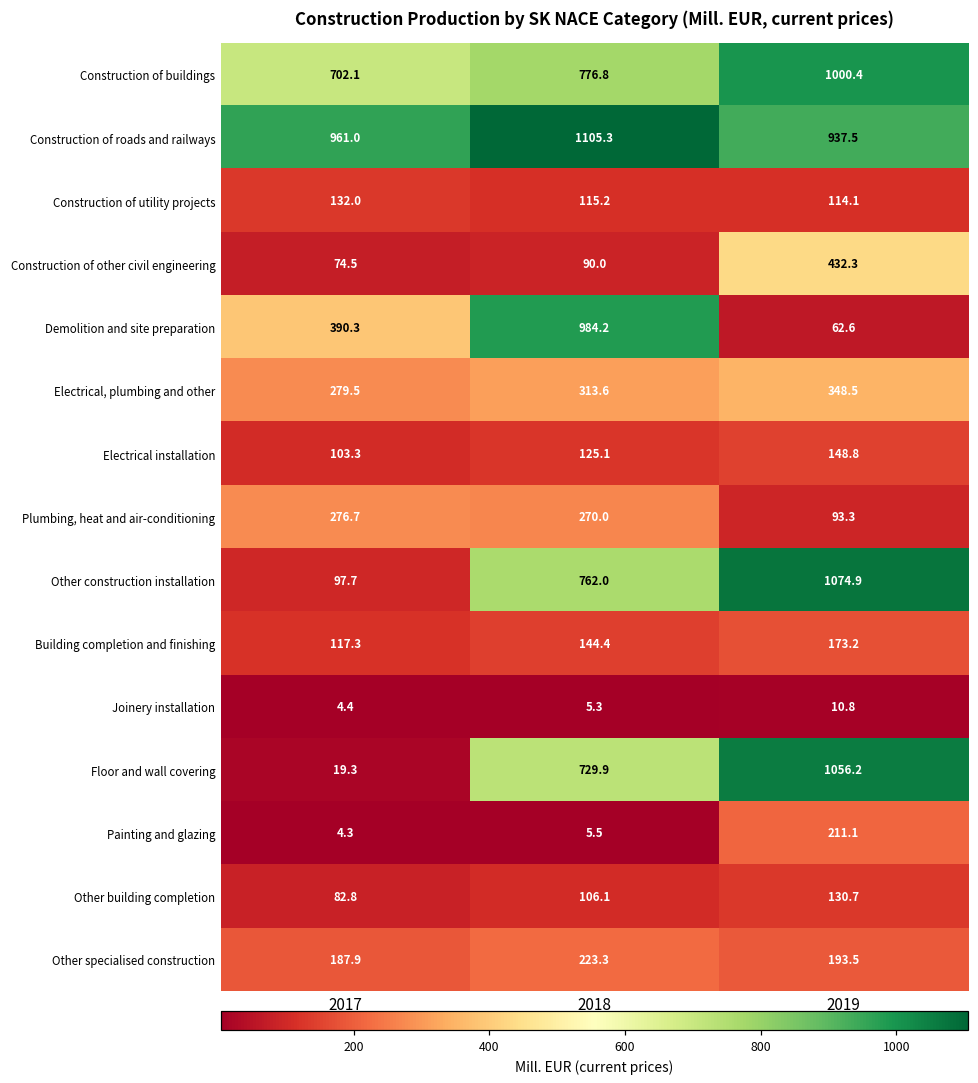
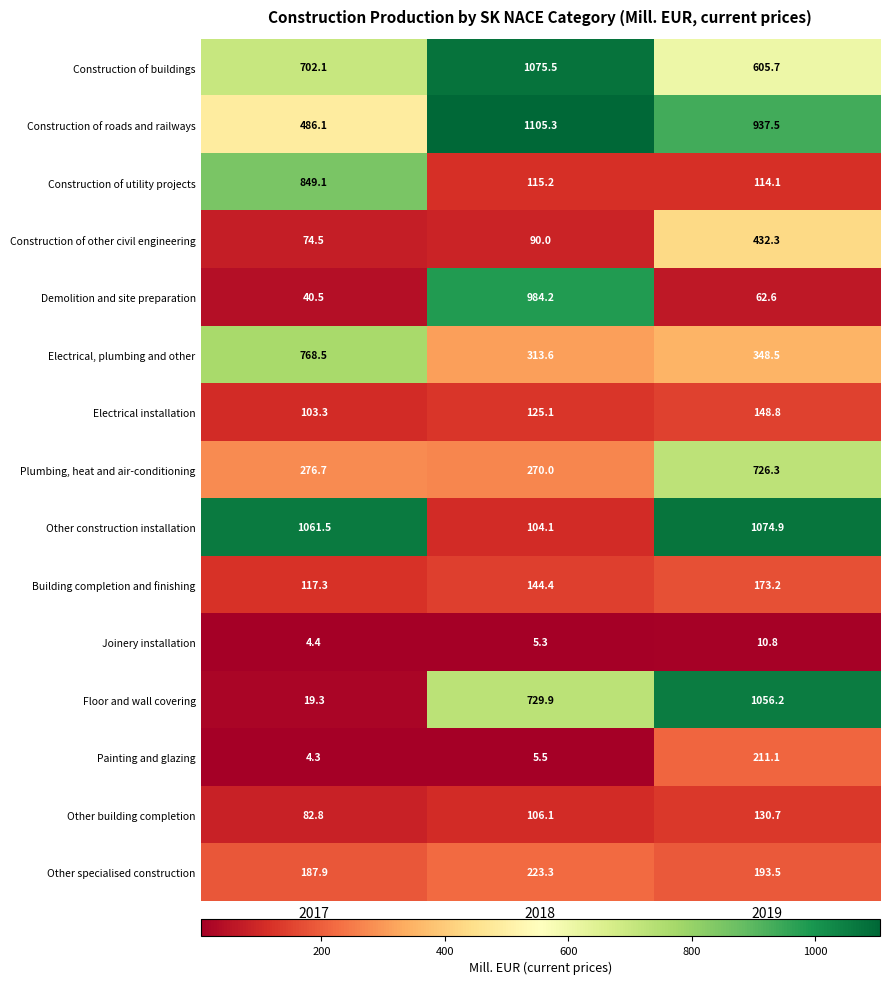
  {
    "Construction of buildings": {
      "2017": 702.1,
-     "2018": 776.8,
-     "2019": 1000.4
+     "2018": 1075.5,
+     "2019": 605.7
    },
    "Construction of roads and railways": {
-     "2017": 961.0,
+     "2017": 486.1,
      "2018": 1105.3,
      "2019": 937.5
    },
    "Construction of utility projects": {
-     "2017": 132.0,
+     "2017": 849.1,
      "2018": 115.2,
      "2019": 114.1
    },
    "Construction of other civil engineering": {
      "2017": 74.5,
      "2018": 90.0,
      "2019": 432.3
    },
    "Demolition and site preparation": {
-     "2017": 390.3,
+     "2017": 40.5,
      "2018": 984.2,
      "2019": 62.6
    },
    "Electrical, plumbing and other": {
-     "2017": 279.5,
+     "2017": 768.5,
      "2018": 313.6,
      "2019": 348.5
    },
    "Electrical installation": {
      "2017": 103.3,
      "2018": 125.1,
      "2019": 148.8
    },
    "Plumbing, heat and air-conditioning": {
      "2017": 276.7,
      "2018": 270.0,
-     "2019": 93.3
+     "2019": 726.3
    },
    "Other construction installation": {
-     "2017": 97.7,
-     "2018": 762.0,
+     "2017": 1061.5,
+     "2018": 104.1,
      "2019": 1074.9
    },
    "Building completion and finishing": {
      "2017": 117.3,
      "2018": 144.4,
      "2019": 173.2
    },
    "Joinery installation": {
      "2017": 4.4,
      "2018": 5.3,
      "2019": 10.8
    },
    "Floor and wall covering": {
      "2017": 19.3,
      "2018": 729.9,
      "2019": 1056.2
    },
    "Painting and glazing": {
      "2017": 4.3,
      "2018": 5.5,
      "2019": 211.1
    },
    "Other building completion": {
      "2017": 82.8,
      "2018": 106.1,
      "2019": 130.7
    },
    "Other specialised construction": {
      "2017": 187.9,
      "2018": 223.3,
      "2019": 193.5
    }
  }
